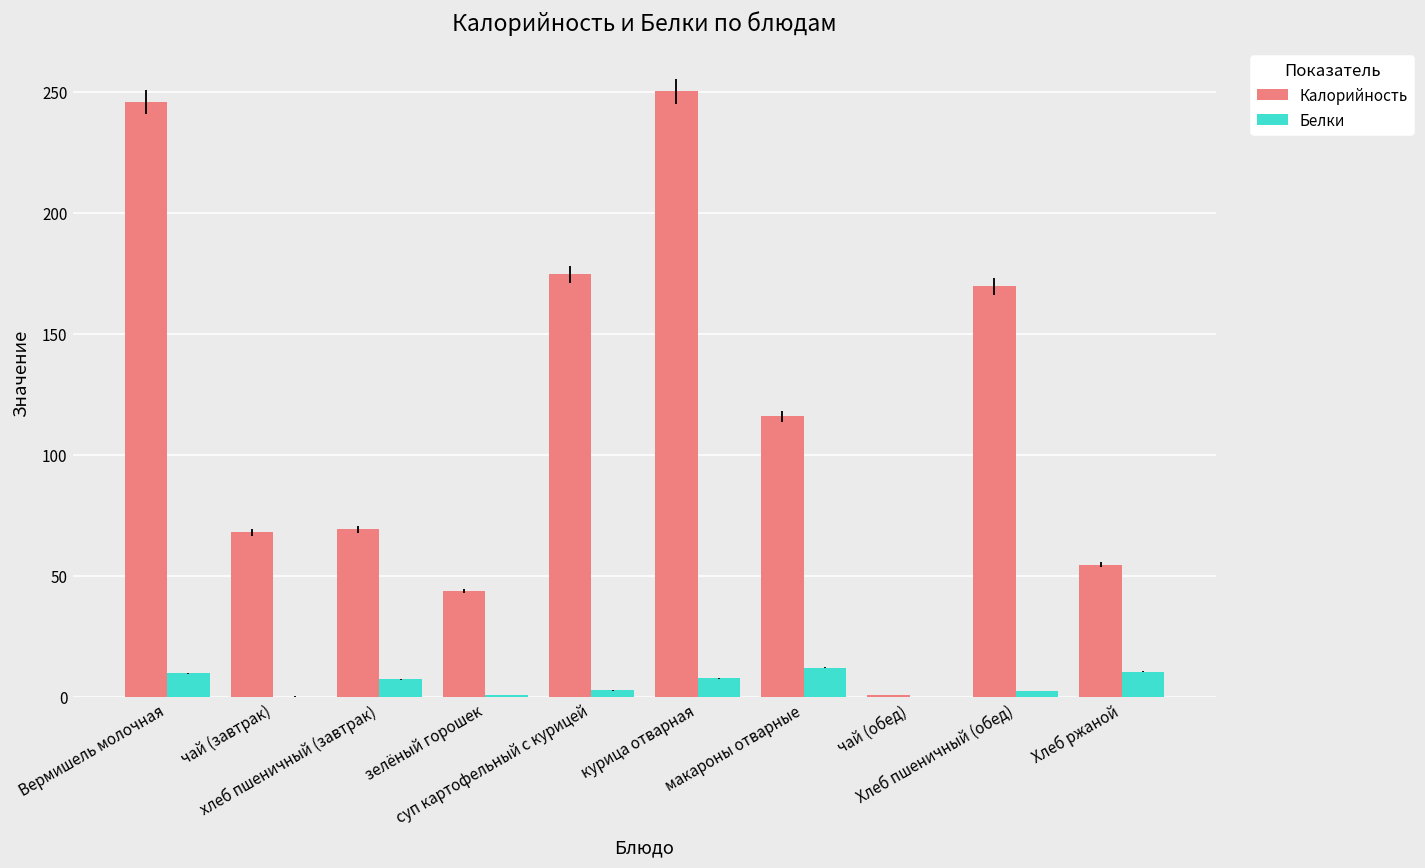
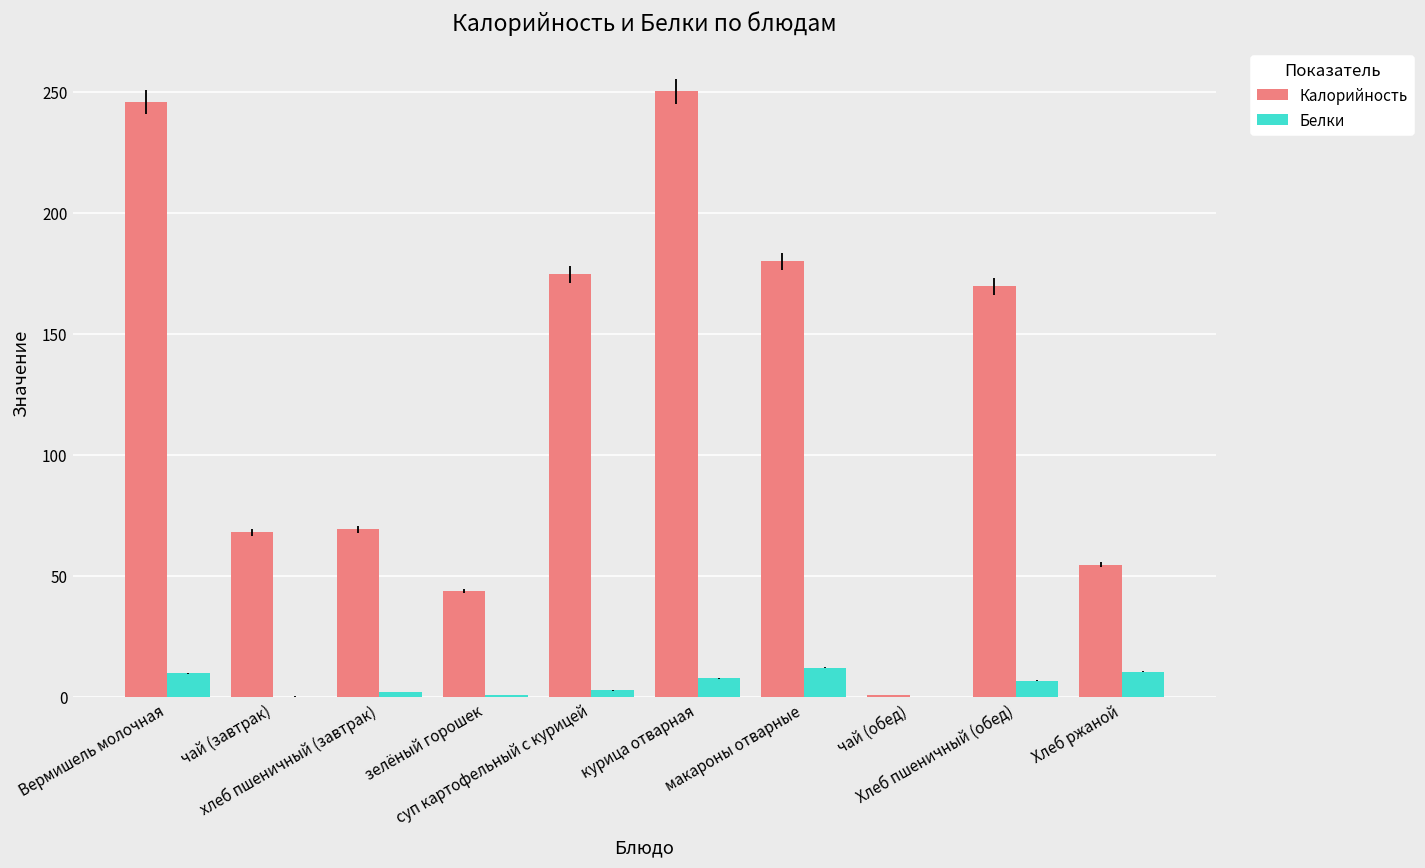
  {
    "Калорийность": {
      "Вермишель молочная": 246,
      "чай (завтрак)": 68,
      "хлеб пшеничный (завтрак)": 69,
      "зелёный горошек": 44,
      "суп картофельный с курицей": 175,
      "курица отварная": 250,
-     "макароны отварные": 116,
+     "макароны отварные": 180,
      "Хлеб пшеничный (обед)": 170,
      "Хлеб ржаной": 55
    },
    "Белки": {
      "Вермишель молочная": 10,
-     "хлеб пшеничный (завтрак)": 7,
+     "хлеб пшеничный (завтрак)": 2,
      "суп картофельный с курицей": 3,
      "курица отварная": 8,
      "макароны отварные": 12,
-     "Хлеб пшеничный (обед)": 2,
+     "Хлеб пшеничный (обед)": 7,
      "Хлеб ржаной": 11
    }
  }
